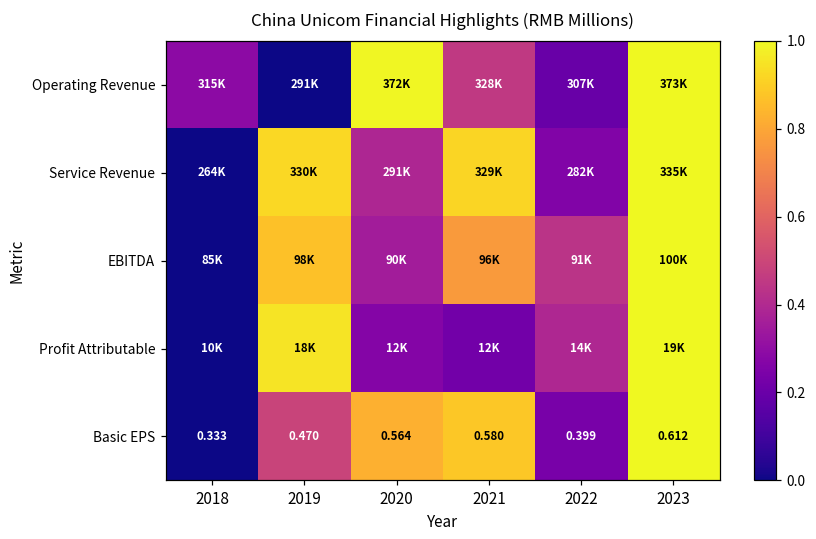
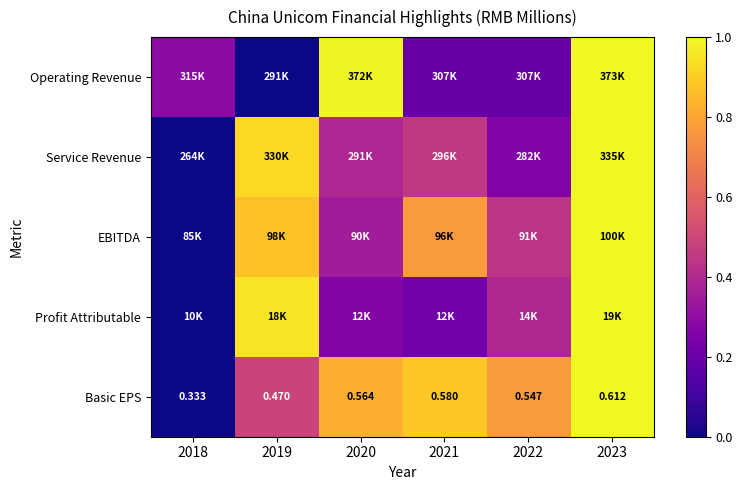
  {
    "Operating Revenue": {
      "2018": "315K",
      "2019": "291K",
      "2020": "372K",
-     "2021": "328K",
+     "2021": "307K",
      "2022": "307K",
      "2023": "373K"
    },
    "Service Revenue": {
      "2018": "264K",
      "2019": "330K",
      "2020": "291K",
-     "2021": "329K",
+     "2021": "296K",
      "2022": "282K",
      "2023": "335K"
    },
    "EBITDA": {
      "2018": "85K",
      "2019": "98K",
      "2020": "90K",
      "2021": "96K",
      "2022": "91K",
      "2023": "100K"
    },
    "Profit Attributable": {
      "2018": "10K",
      "2019": "18K",
      "2020": "12K",
      "2021": "12K",
      "2022": "14K",
      "2023": "19K"
    },
    "Basic EPS": {
      "2018": "0.333",
      "2019": "0.470",
      "2020": "0.564",
      "2021": "0.580",
-     "2022": "0.399",
+     "2022": "0.547",
      "2023": "0.612"
    }
  }
